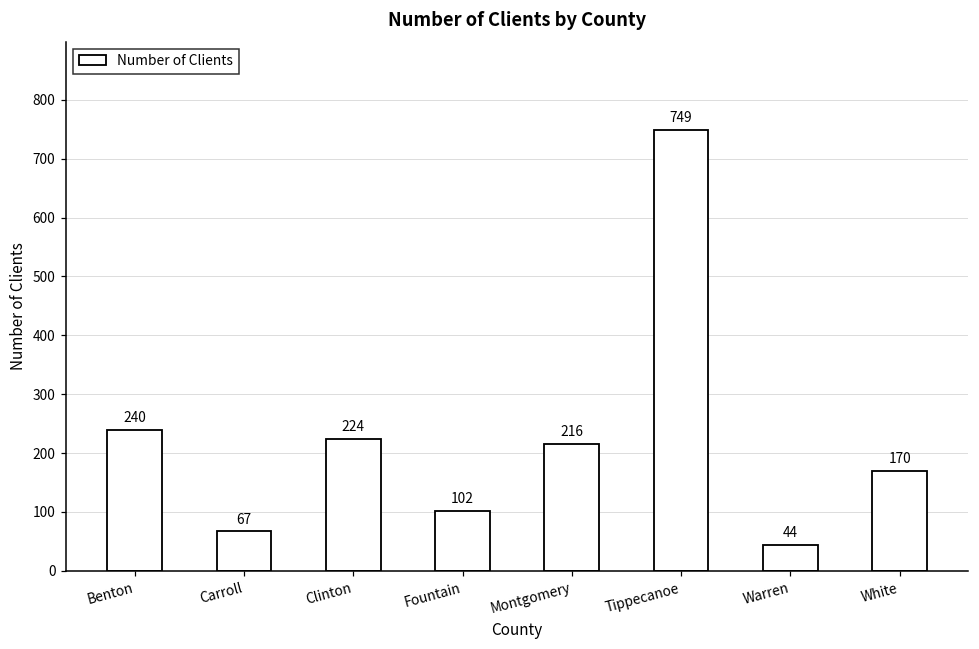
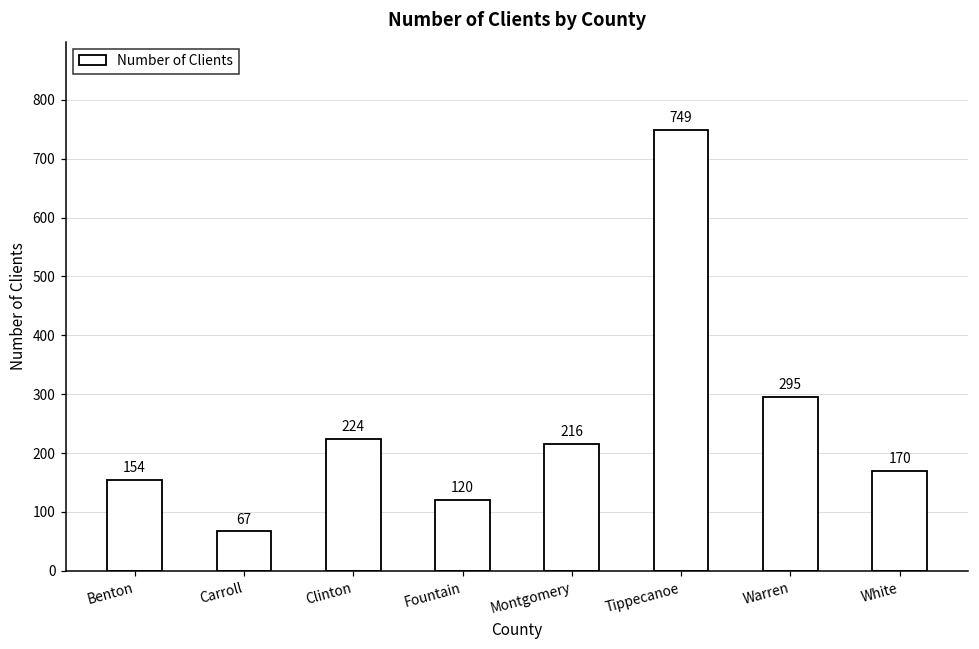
  {
-   "Benton": 240,
+   "Benton": 154,
    "Carroll": 67,
    "Clinton": 224,
-   "Fountain": 102,
+   "Fountain": 120,
    "Montgomery": 216,
    "Tippecanoe": 749,
-   "Warren": 44,
+   "Warren": 295,
    "White": 170
  }
